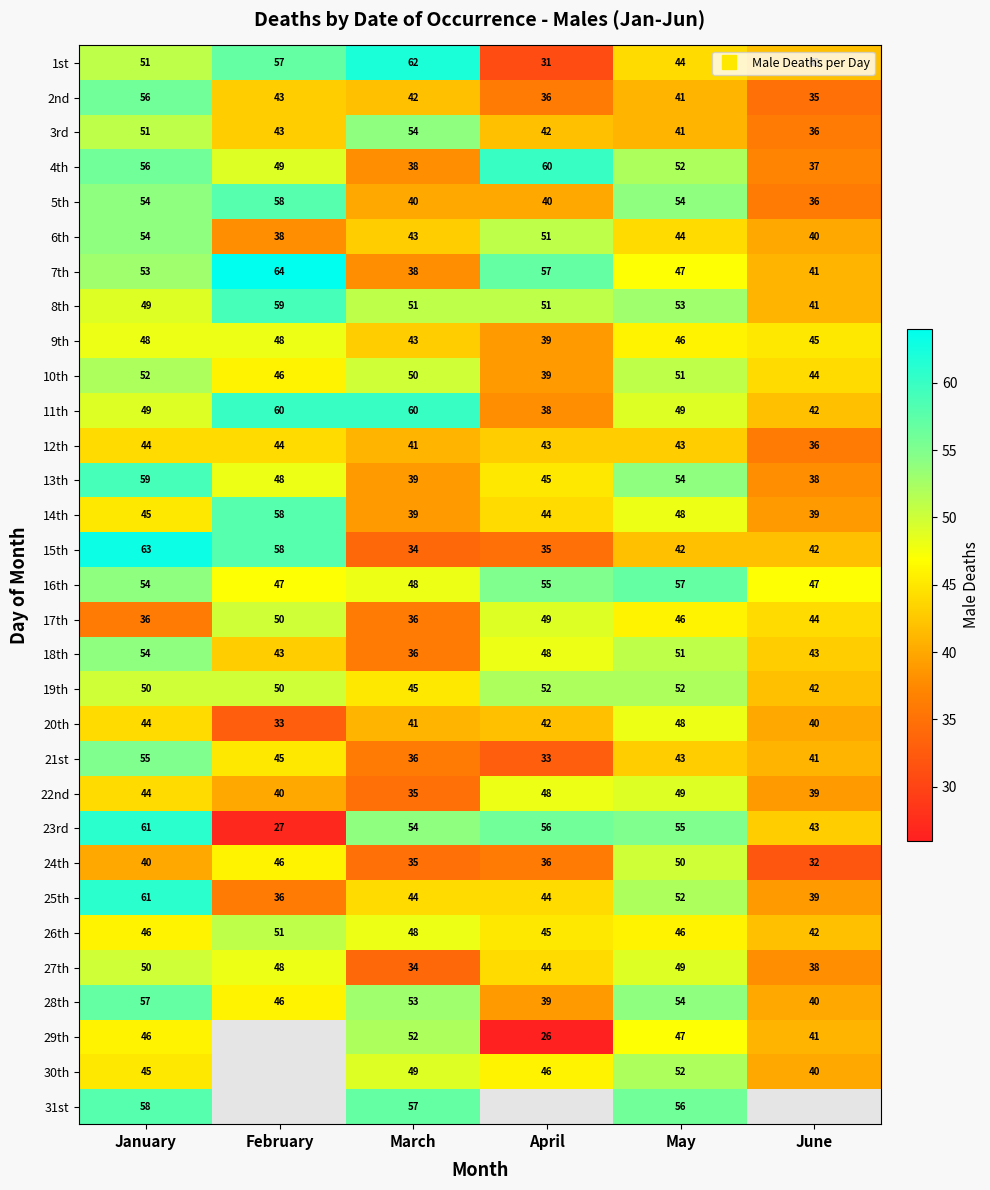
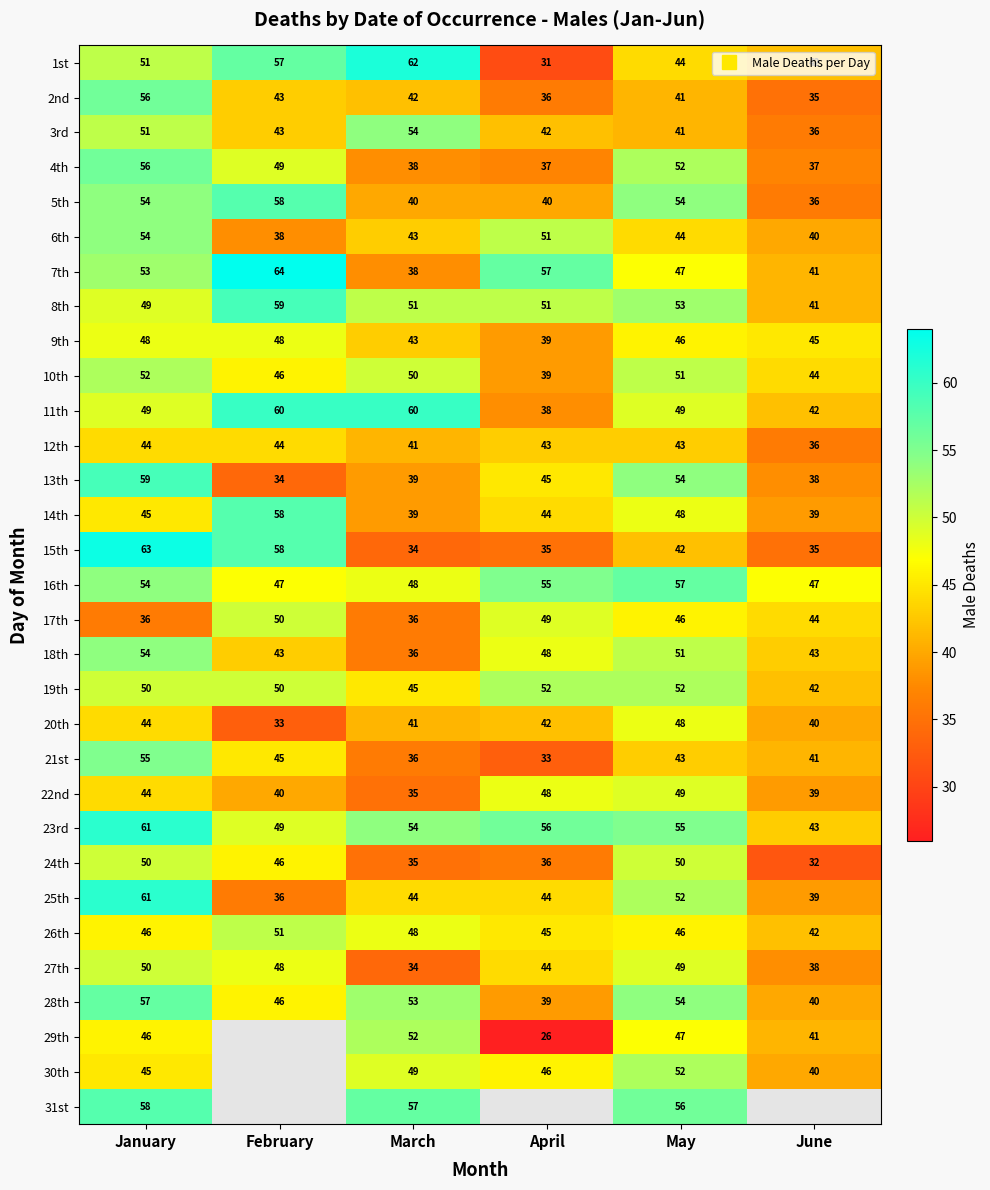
  {
    "1st": {
      "January": 51,
      "February": 57,
      "March": 62,
      "April": 31,
      "May": 44
    },
    "2nd": {
      "January": 56,
      "February": 43,
      "March": 42,
      "April": 36,
      "May": 41,
      "June": 35
    },
    "3rd": {
      "January": 51,
      "February": 43,
      "March": 54,
      "April": 42,
      "May": 41,
      "June": 36
    },
    "4th": {
      "January": 56,
      "February": 49,
      "March": 38,
-     "April": 60,
+     "April": 37,
      "May": 52,
      "June": 37
    },
    "5th": {
      "January": 54,
      "February": 58,
      "March": 40,
      "April": 40,
      "May": 54,
      "June": 36
    },
    "6th": {
      "January": 54,
      "February": 38,
      "March": 43,
      "April": 51,
      "May": 44,
      "June": 40
    },
    "7th": {
      "January": 53,
      "February": 64,
      "March": 38,
      "April": 57,
      "May": 47,
      "June": 41
    },
    "8th": {
      "January": 49,
      "February": 59,
      "March": 51,
      "April": 51,
      "May": 53,
      "June": 41
    },
    "9th": {
      "January": 48,
      "February": 48,
      "March": 43,
      "April": 39,
      "May": 46,
      "June": 45
    },
    "10th": {
      "January": 52,
      "February": 46,
      "March": 50,
      "April": 39,
      "May": 51,
      "June": 44
    },
    "11th": {
      "January": 49,
      "February": 60,
      "March": 60,
      "April": 38,
      "May": 49,
      "June": 42
    },
    "12th": {
      "January": 44,
      "February": 44,
      "March": 41,
      "April": 43,
      "May": 43,
      "June": 36
    },
    "13th": {
      "January": 59,
-     "February": 48,
+     "February": 34,
      "March": 39,
      "April": 45,
      "May": 54,
      "June": 38
    },
    "14th": {
      "January": 45,
      "February": 58,
      "March": 39,
      "April": 44,
      "May": 48,
      "June": 39
    },
    "15th": {
      "January": 63,
      "February": 58,
      "March": 34,
      "April": 35,
      "May": 42,
-     "June": 42
+     "June": 35
    },
    "16th": {
      "January": 54,
      "February": 47,
      "March": 48,
      "April": 55,
      "May": 57,
      "June": 47
    },
    "17th": {
      "January": 36,
      "February": 50,
      "March": 36,
      "April": 49,
      "May": 46,
      "June": 44
    },
    "18th": {
      "January": 54,
      "February": 43,
      "March": 36,
      "April": 48,
      "May": 51,
      "June": 43
    },
    "19th": {
      "January": 50,
      "February": 50,
      "March": 45,
      "April": 52,
      "May": 52,
      "June": 42
    },
    "20th": {
      "January": 44,
      "February": 33,
      "March": 41,
      "April": 42,
      "May": 48,
      "June": 40
    },
    "21st": {
      "January": 55,
      "February": 45,
      "March": 36,
      "April": 33,
      "May": 43,
      "June": 41
    },
    "22nd": {
      "January": 44,
      "February": 40,
      "March": 35,
      "April": 48,
      "May": 49,
      "June": 39
    },
    "23rd": {
      "January": 61,
-     "February": 27,
+     "February": 49,
      "March": 54,
      "April": 56,
      "May": 55,
      "June": 43
    },
    "24th": {
-     "January": 40,
+     "January": 50,
      "February": 46,
      "March": 35,
      "April": 36,
      "May": 50,
      "June": 32
    },
    "25th": {
      "January": 61,
      "February": 36,
      "March": 44,
      "April": 44,
      "May": 52,
      "June": 39
    },
    "26th": {
      "January": 46,
      "February": 51,
      "March": 48,
      "April": 45,
      "May": 46,
      "June": 42
    },
    "27th": {
      "January": 50,
      "February": 48,
      "March": 34,
      "April": 44,
      "May": 49,
      "June": 38
    },
    "28th": {
      "January": 57,
      "February": 46,
      "March": 53,
      "April": 39,
      "May": 54,
      "June": 40
    },
    "29th": {
      "January": 46,
      "March": 52,
      "April": 26,
      "May": 47,
      "June": 41
    },
    "30th": {
      "January": 45,
      "March": 49,
      "April": 46,
      "May": 52,
      "June": 40
    },
    "31st": {
      "January": 58,
      "March": 57,
      "May": 56
    }
  }
